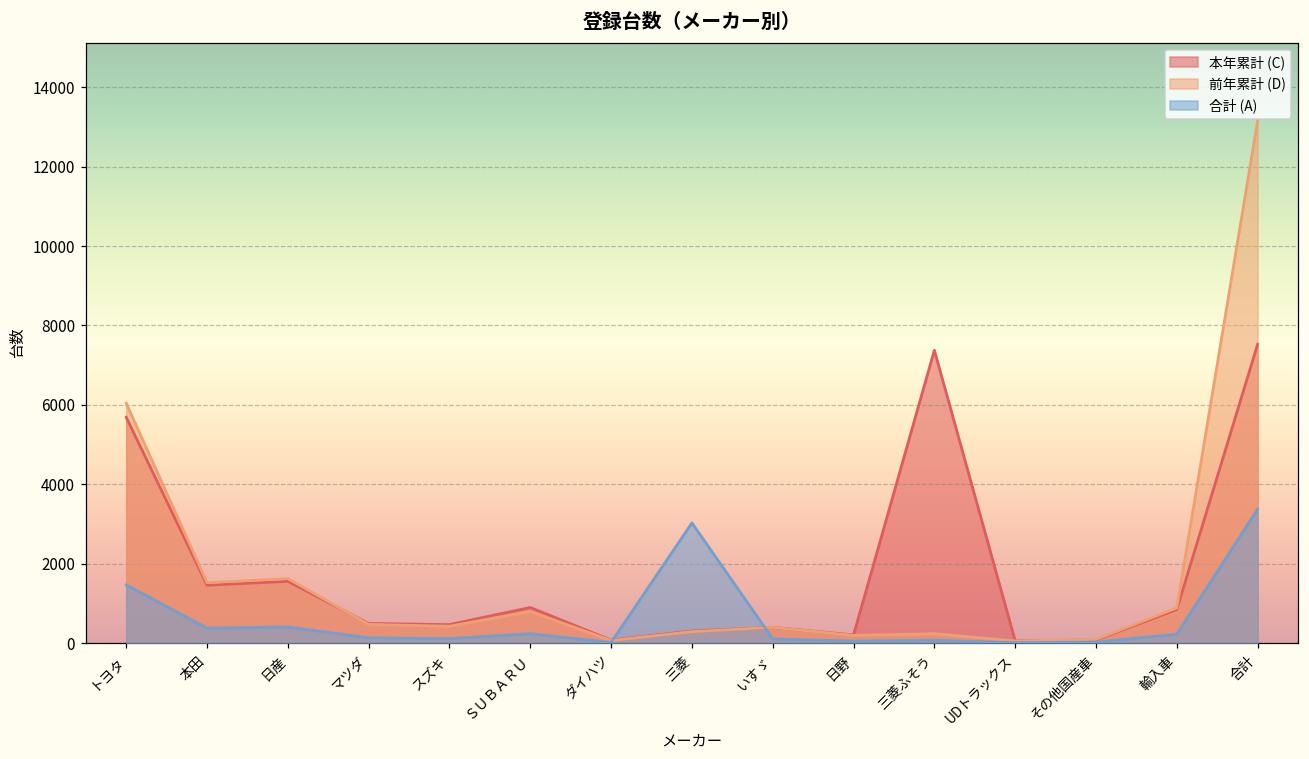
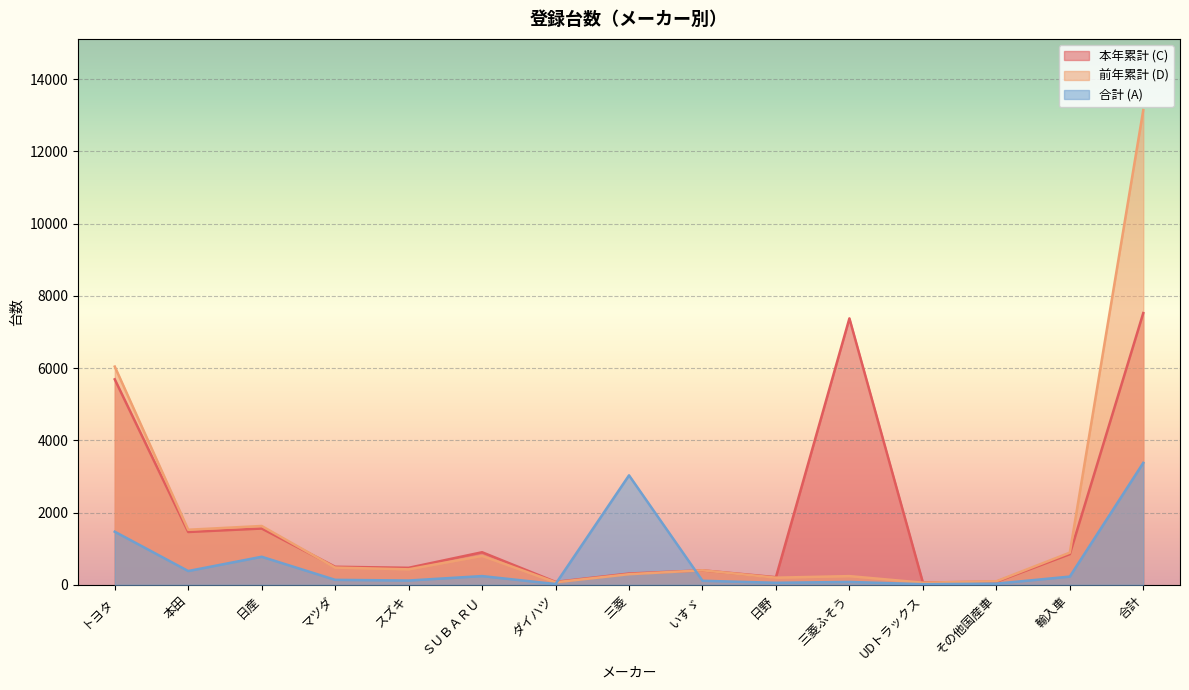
  {
    "本年累計 (C)": {
      "トヨタ": 5700,
      "ＳＵＢＡＲＵ": 900,
      "三菱ふそう": 7400,
      "合計": 7500
    },
    "前年累計 (D)": {
      "トヨタ": 6000,
      "ＳＵＢＡＲＵ": 800,
      "三菱ふそう": 200,
      "合計": 13100
    },
    "合計 (A)": {
      "トヨタ": 1500,
      "本田": 400,
-     "日産": 400,
+     "日産": 800,
      "マツダ": 100,
      "スズキ": 100,
      "ＳＵＢＡＲＵ": 200,
      "三菱": 3000,
      "いすゞ": 100,
      "日野": 100,
      "三菱ふそう": 100,
      "輸入車": 200,
      "合計": 3400
    }
  }
